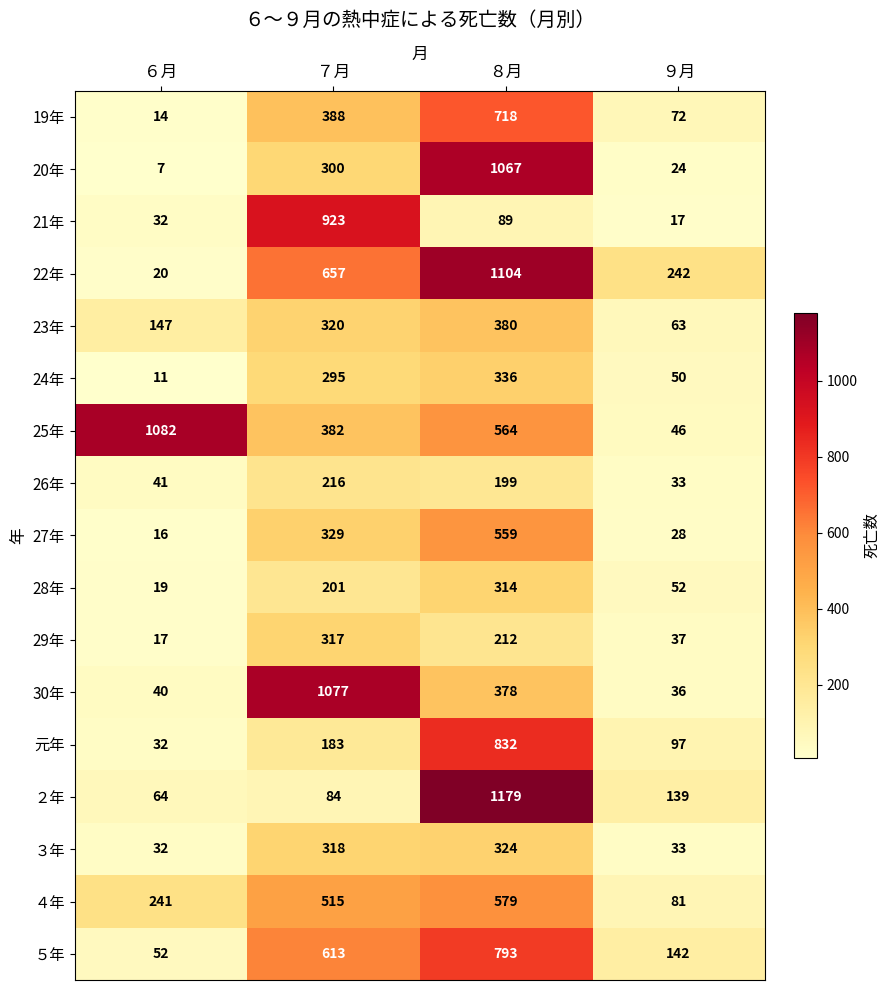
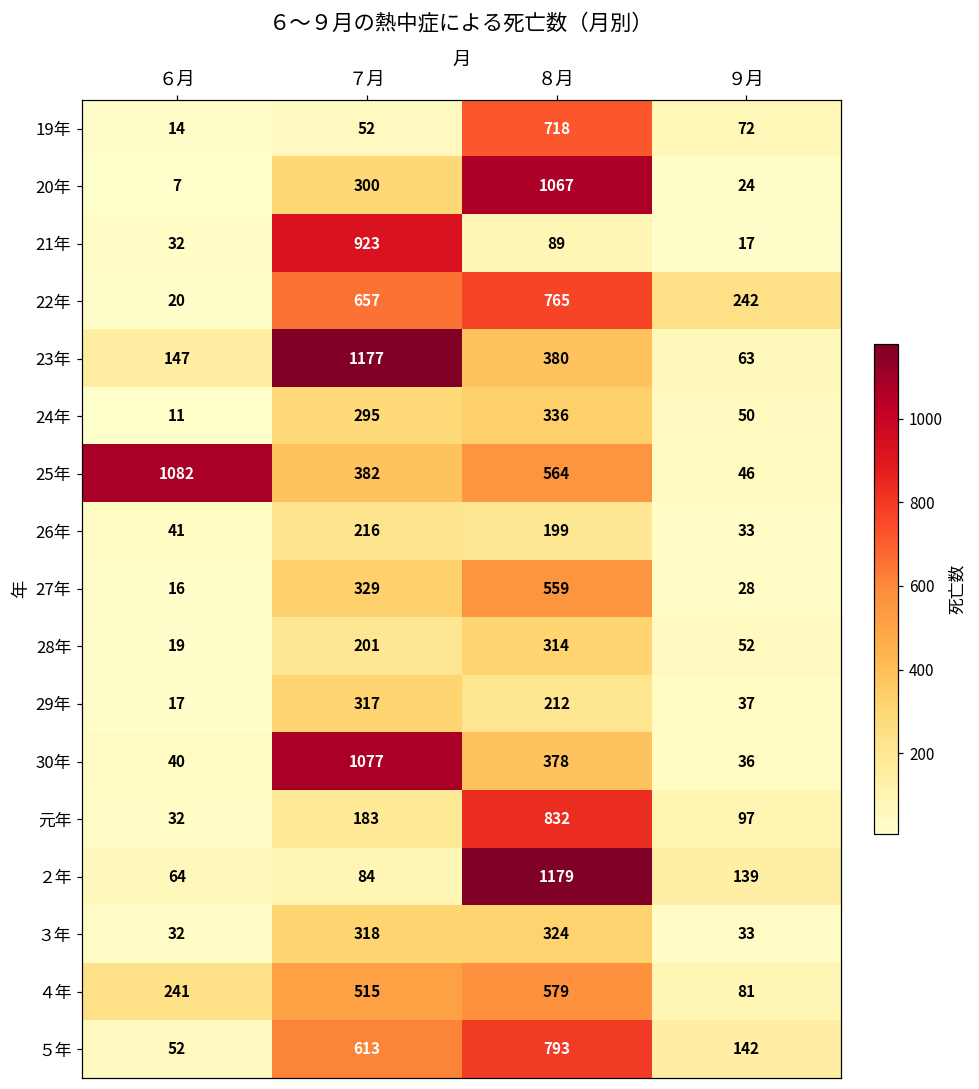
  {
    "19年": {
      "６月": 14,
-     "７月": 388,
+     "７月": 52,
      "８月": 718,
      "９月": 72
    },
    "20年": {
      "６月": 7,
      "７月": 300,
      "８月": 1067,
      "９月": 24
    },
    "21年": {
      "６月": 32,
      "７月": 923,
      "８月": 89,
      "９月": 17
    },
    "22年": {
      "６月": 20,
      "７月": 657,
-     "８月": 1104,
+     "８月": 765,
      "９月": 242
    },
    "23年": {
      "６月": 147,
-     "７月": 320,
+     "７月": 1177,
      "８月": 380,
      "９月": 63
    },
    "24年": {
      "６月": 11,
      "７月": 295,
      "８月": 336,
      "９月": 50
    },
    "25年": {
      "６月": 1082,
      "７月": 382,
      "８月": 564,
      "９月": 46
    },
    "26年": {
      "６月": 41,
      "７月": 216,
      "８月": 199,
      "９月": 33
    },
    "27年": {
      "６月": 16,
      "７月": 329,
      "８月": 559,
      "９月": 28
    },
    "28年": {
      "６月": 19,
      "７月": 201,
      "８月": 314,
      "９月": 52
    },
    "29年": {
      "６月": 17,
      "７月": 317,
      "８月": 212,
      "９月": 37
    },
    "30年": {
      "６月": 40,
      "７月": 1077,
      "８月": 378,
      "９月": 36
    },
    "元年": {
      "６月": 32,
      "７月": 183,
      "８月": 832,
      "９月": 97
    },
    "２年": {
      "６月": 64,
      "７月": 84,
      "８月": 1179,
      "９月": 139
    },
    "３年": {
      "６月": 32,
      "７月": 318,
      "８月": 324,
      "９月": 33
    },
    "４年": {
      "６月": 241,
      "７月": 515,
      "８月": 579,
      "９月": 81
    },
    "５年": {
      "６月": 52,
      "７月": 613,
      "８月": 793,
      "９月": 142
    }
  }
